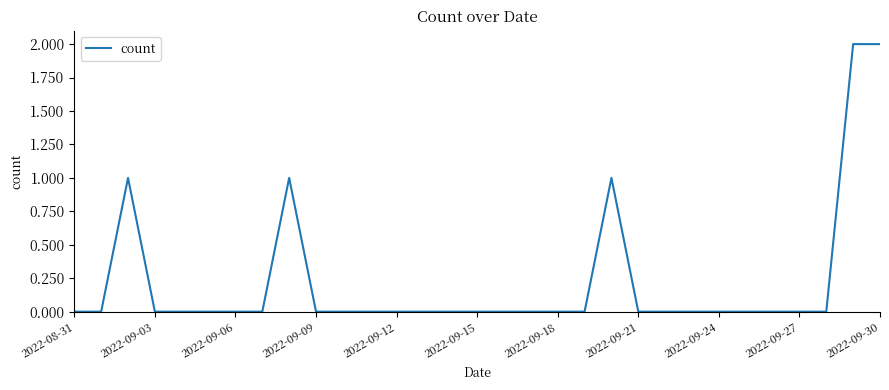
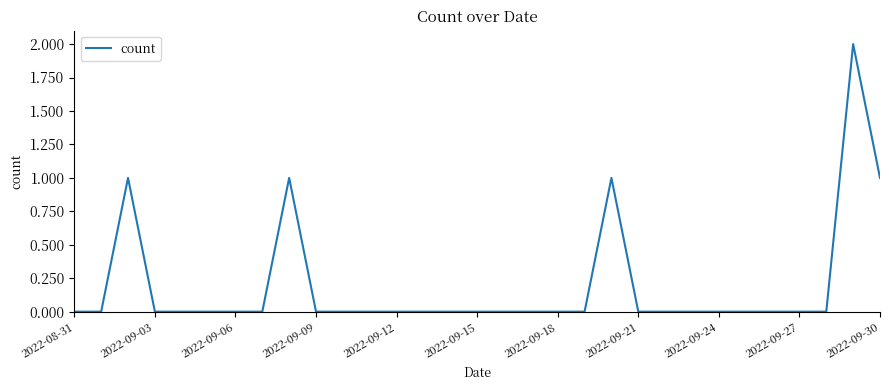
  {
    "2022-08-31": 0,
    "2022-09-03": 0,
    "2022-09-06": 0,
    "2022-09-09": 0,
    "2022-09-12": 0,
    "2022-09-15": 0,
    "2022-09-18": 0,
    "2022-09-21": 0,
    "2022-09-24": 0,
    "2022-09-27": 0,
-   "2022-09-30": 2
+   "2022-09-30": 1
  }
